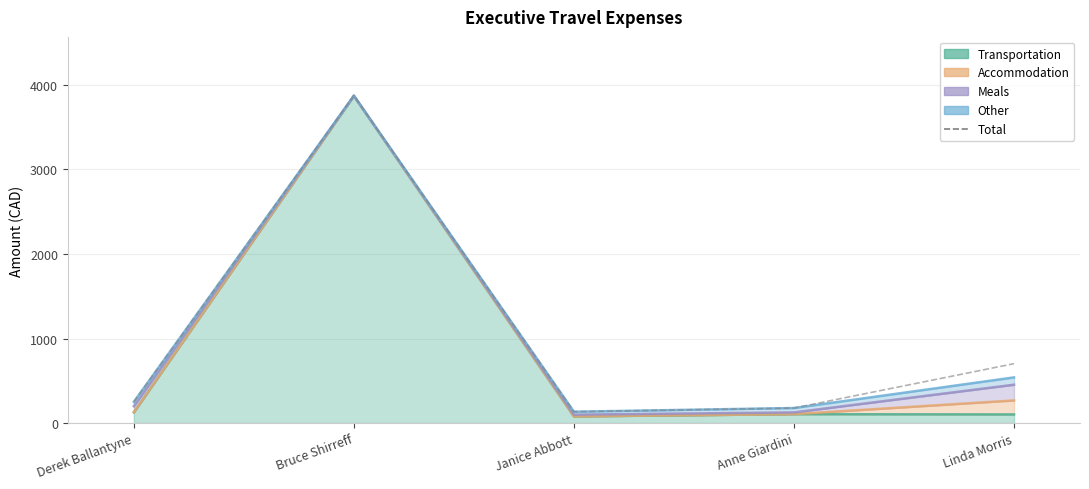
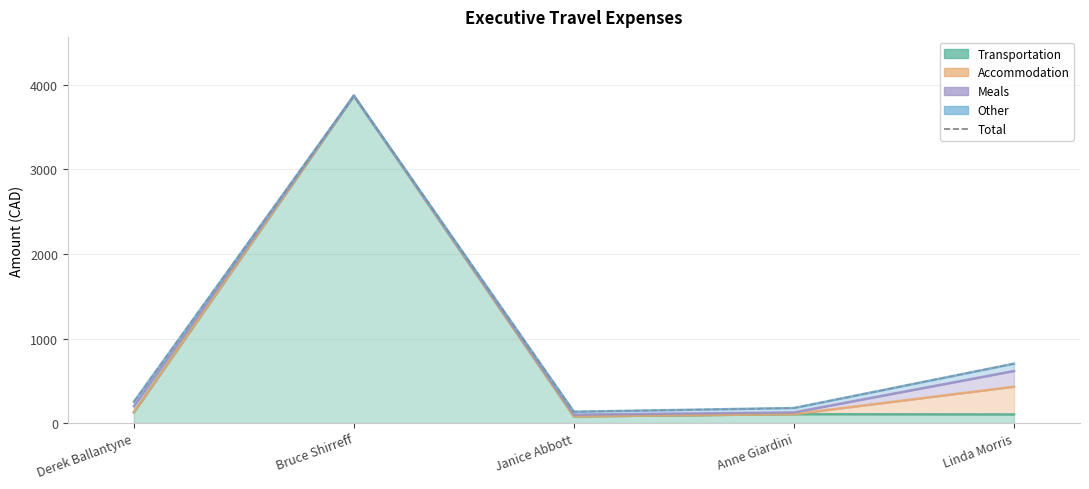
  {
    "Accommodation": {
-     "Linda Morris": 200
+     "Linda Morris": 300
    }
  }
